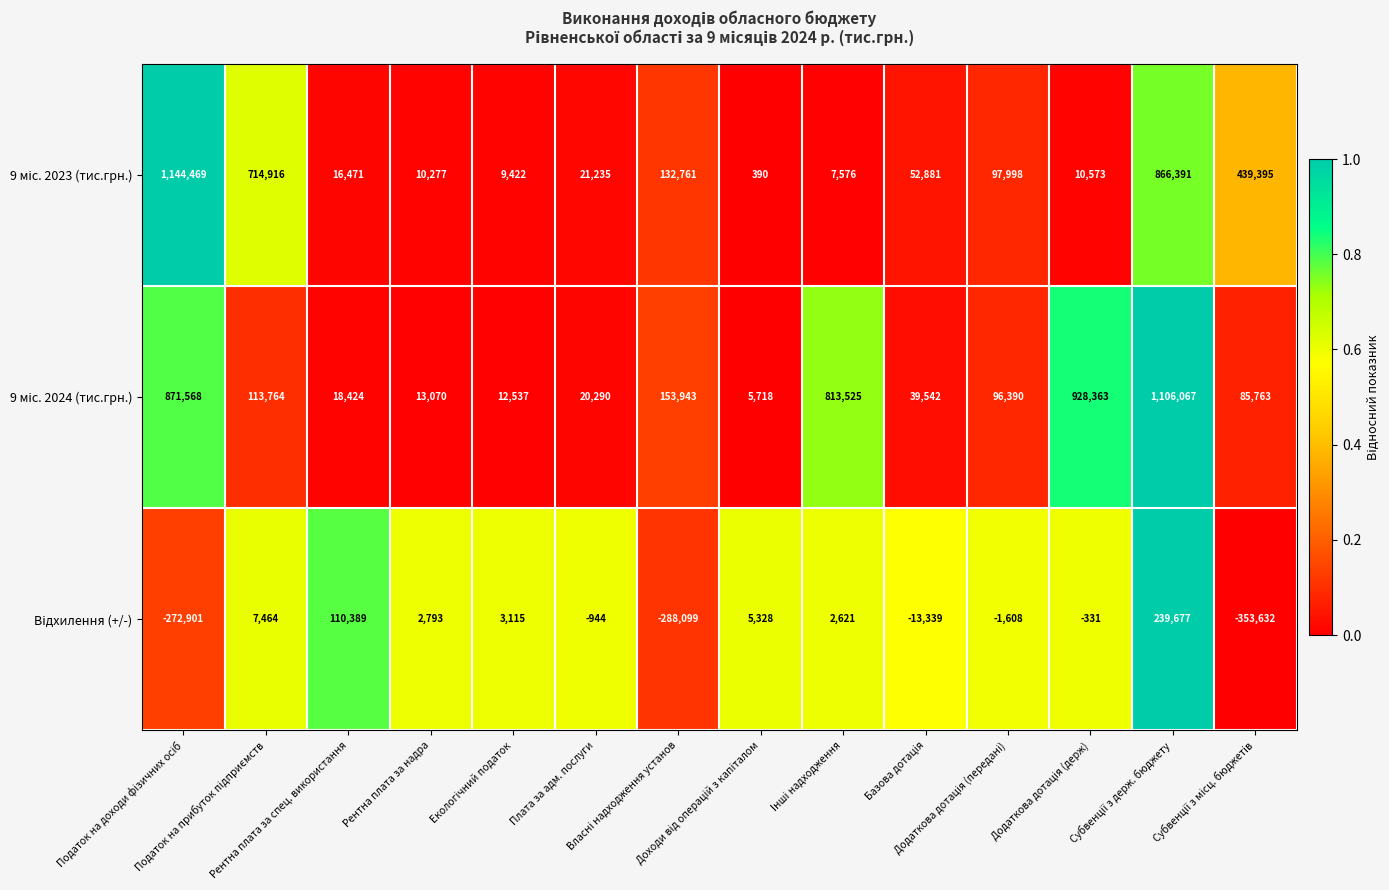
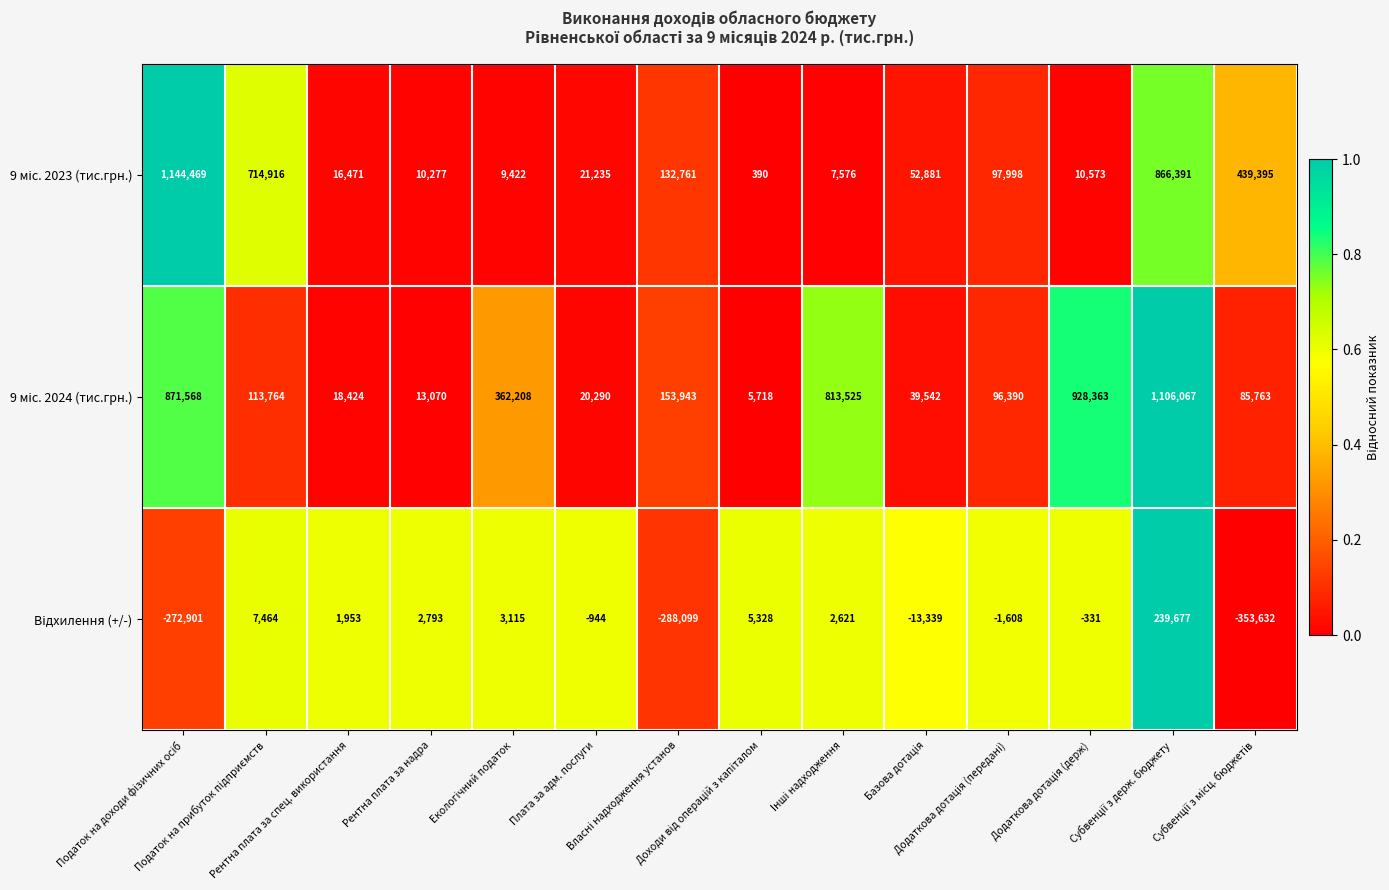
  {
    "9 міс. 2023 (тис.грн.)": {
      "Податок на доходи фізичних осіб": "1,144,469",
      "Податок на прибуток підприємств": "714,916",
      "Рентна плата за спец. використання": "16,471",
      "Рентна плата за надра": "10,277",
      "Екологічний податок": "9,422",
      "Плата за адм. послуги": "21,235",
      "Власні надходження установ": "132,761",
      "Доходи від операцій з капіталом": "390",
      "Інші надходження": "7,576",
      "Базова дотація": "52,881",
      "Додаткова дотація (передані)": "97,998",
      "Додаткова дотація (держ)": "10,573",
      "Субвенції з держ. бюджету": "866,391",
      "Субвенції з місц. бюджетів": "439,395"
    },
    "9 міс. 2024 (тис.грн.)": {
      "Податок на доходи фізичних осіб": "871,568",
      "Податок на прибуток підприємств": "113,764",
      "Рентна плата за спец. використання": "18,424",
      "Рентна плата за надра": "13,070",
-     "Екологічний податок": "12,537",
+     "Екологічний податок": "362,208",
      "Плата за адм. послуги": "20,290",
      "Власні надходження установ": "153,943",
      "Доходи від операцій з капіталом": "5,718",
      "Інші надходження": "813,525",
      "Базова дотація": "39,542",
      "Додаткова дотація (передані)": "96,390",
      "Додаткова дотація (держ)": "928,363",
      "Субвенції з держ. бюджету": "1,106,067",
      "Субвенції з місц. бюджетів": "85,763"
    },
    "Відхилення (+/-)": {
      "Податок на доходи фізичних осіб": "-272,901",
      "Податок на прибуток підприємств": "7,464",
-     "Рентна плата за спец. використання": "110,389",
+     "Рентна плата за спец. використання": "1,953",
      "Рентна плата за надра": "2,793",
      "Екологічний податок": "3,115",
      "Плата за адм. послуги": "-944",
      "Власні надходження установ": "-288,099",
      "Доходи від операцій з капіталом": "5,328",
      "Інші надходження": "2,621",
      "Базова дотація": "-13,339",
      "Додаткова дотація (передані)": "-1,608",
      "Додаткова дотація (держ)": "-331",
      "Субвенції з держ. бюджету": "239,677",
      "Субвенції з місц. бюджетів": "-353,632"
    }
  }
